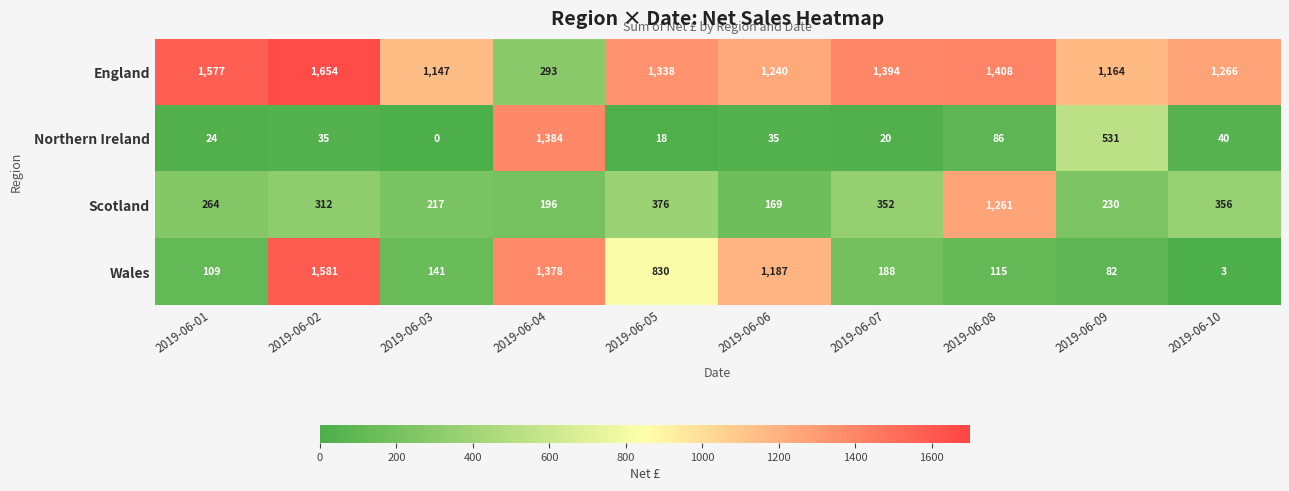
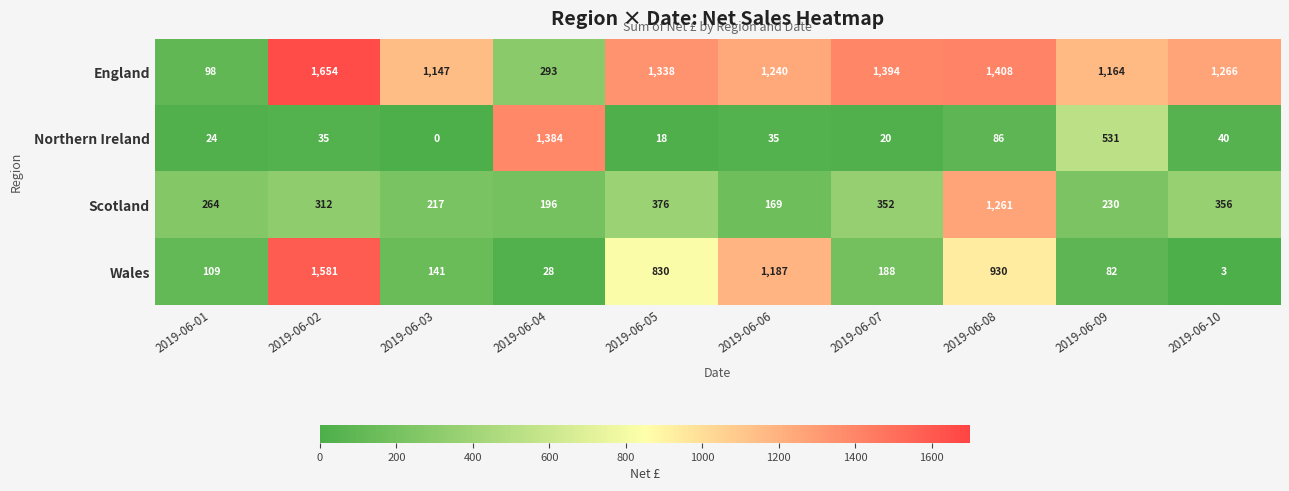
  {
    "England": {
-     "2019-06-01": "1,577",
+     "2019-06-01": "98",
      "2019-06-02": "1,654",
      "2019-06-03": "1,147",
      "2019-06-04": "293",
      "2019-06-05": "1,338",
      "2019-06-06": "1,240",
      "2019-06-07": "1,394",
      "2019-06-08": "1,408",
      "2019-06-09": "1,164",
      "2019-06-10": "1,266"
    },
    "Northern Ireland": {
      "2019-06-01": "24",
      "2019-06-02": "35",
      "2019-06-03": "0",
      "2019-06-04": "1,384",
      "2019-06-05": "18",
      "2019-06-06": "35",
      "2019-06-07": "20",
      "2019-06-08": "86",
      "2019-06-09": "531",
      "2019-06-10": "40"
    },
    "Scotland": {
      "2019-06-01": "264",
      "2019-06-02": "312",
      "2019-06-03": "217",
      "2019-06-04": "196",
      "2019-06-05": "376",
      "2019-06-06": "169",
      "2019-06-07": "352",
      "2019-06-08": "1,261",
      "2019-06-09": "230",
      "2019-06-10": "356"
    },
    "Wales": {
      "2019-06-01": "109",
      "2019-06-02": "1,581",
      "2019-06-03": "141",
-     "2019-06-04": "1,378",
+     "2019-06-04": "28",
      "2019-06-05": "830",
      "2019-06-06": "1,187",
      "2019-06-07": "188",
-     "2019-06-08": "115",
+     "2019-06-08": "930",
      "2019-06-09": "82",
      "2019-06-10": "3"
    }
  }
